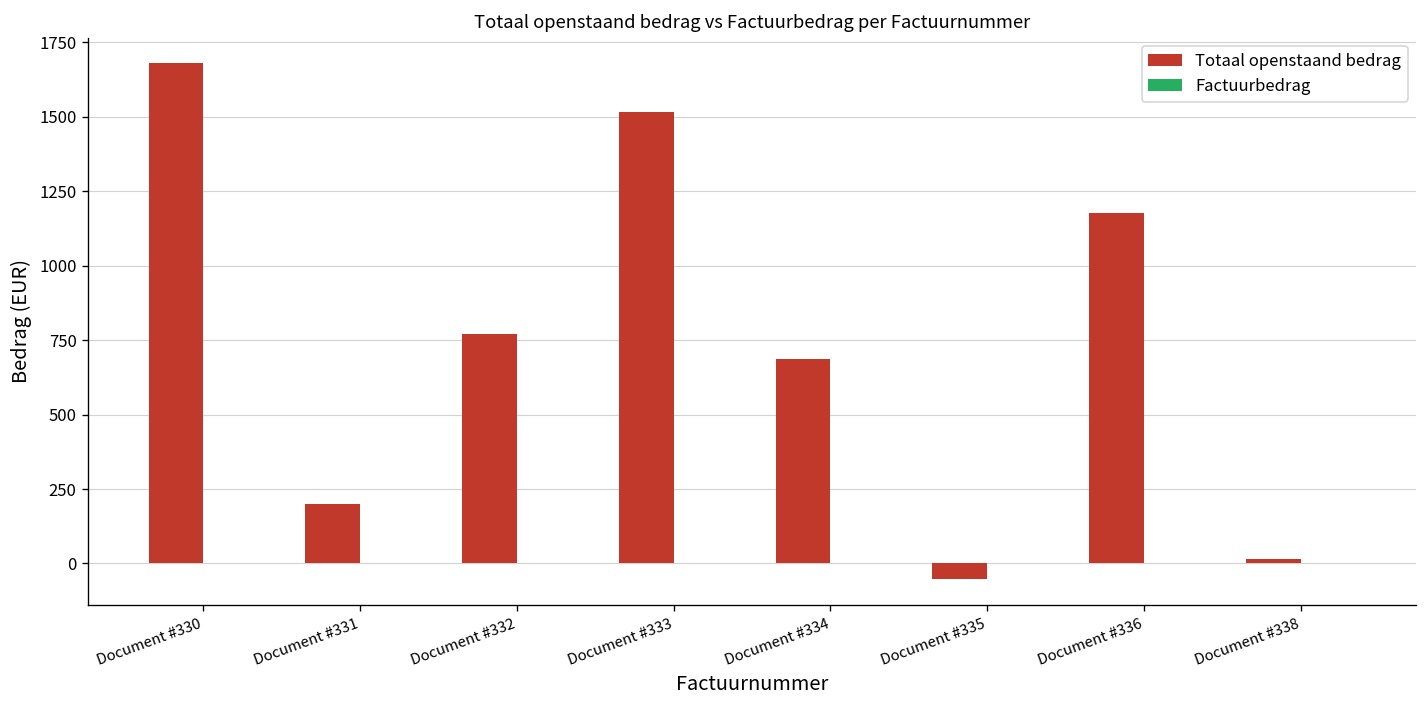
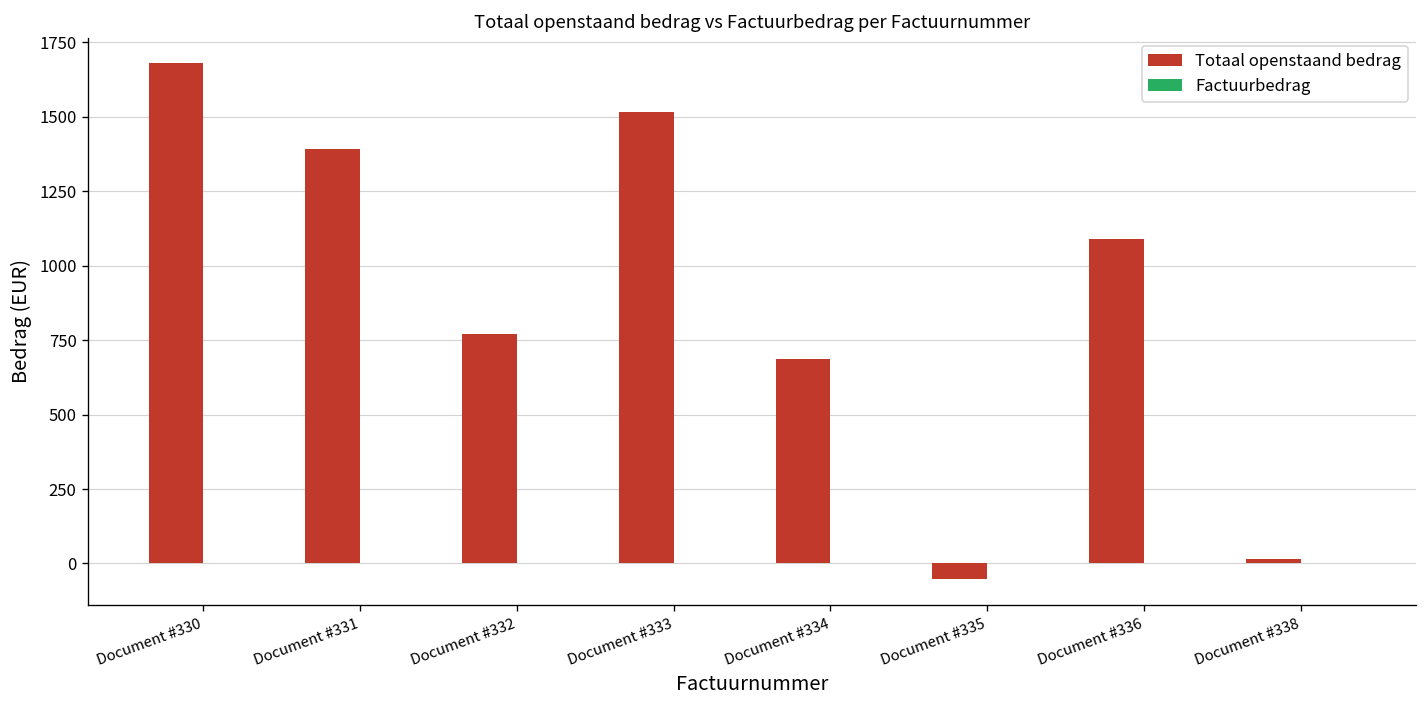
  {
    "Totaal openstaand bedrag": {
      "Document #330": 1680,
-     "Document #331": 200,
+     "Document #331": 1390,
      "Document #332": 770,
      "Document #333": 1520,
      "Document #334": 690,
      "Document #335": -50,
-     "Document #336": 1180,
+     "Document #336": 1090,
      "Document #338": 20
    },
    "Factuurbedrag": {
      "Document #330": 0,
      "Document #331": 0,
      "Document #332": 0,
      "Document #333": 0,
      "Document #334": 0,
      "Document #335": 0,
      "Document #336": 0,
      "Document #338": 0
    }
  }
